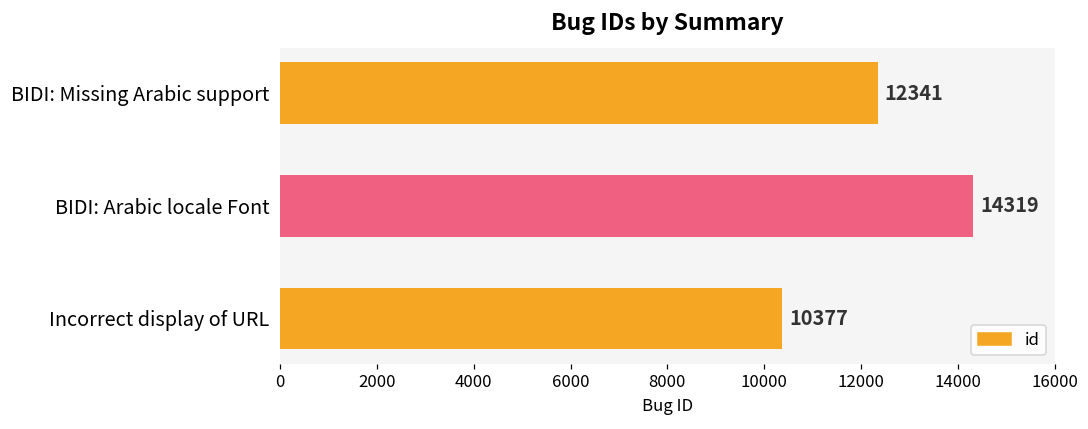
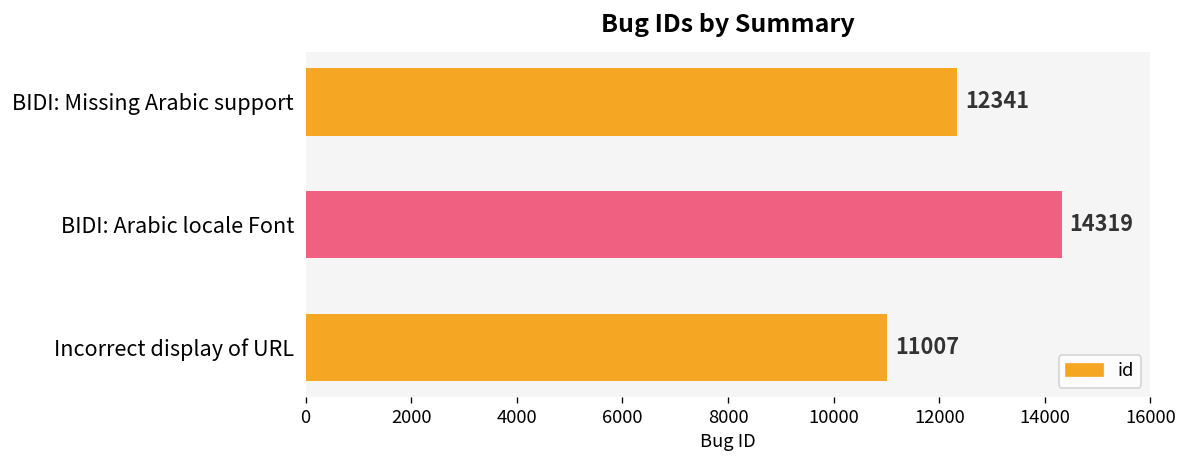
  {
    "BIDI: Missing Arabic support": 12341,
    "BIDI: Arabic locale Font": 14319,
-   "Incorrect display of URL": 10377
+   "Incorrect display of URL": 11007
  }
